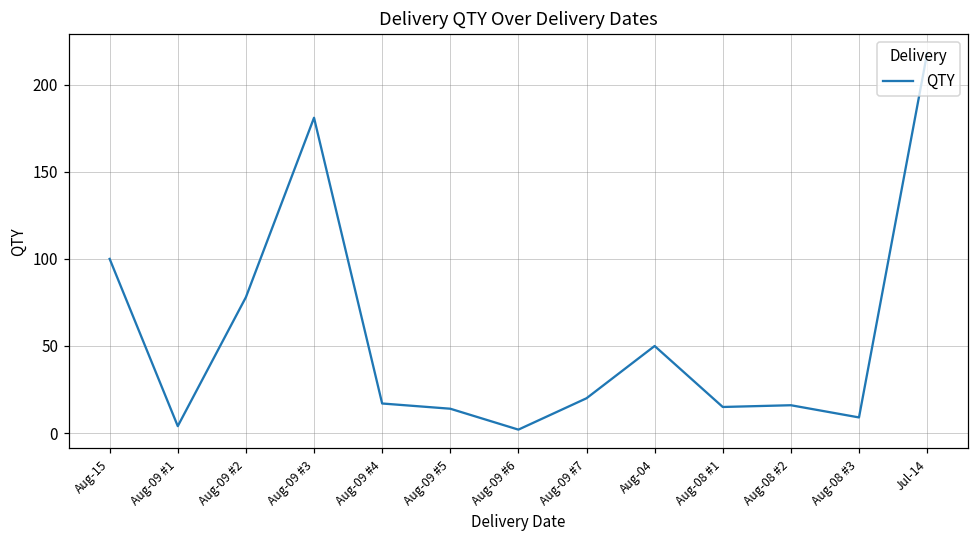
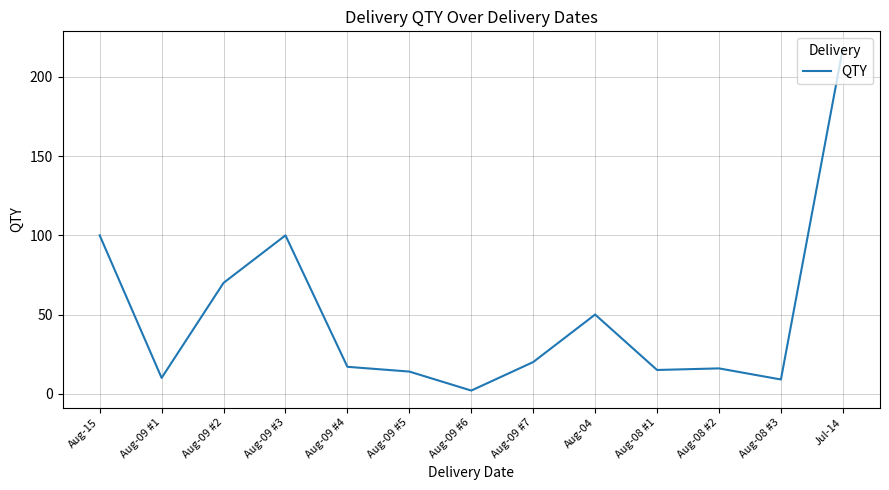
  {
    "Aug-15": 100,
-   "Aug-09 #1": 4,
-   "Aug-09 #2": 78,
-   "Aug-09 #3": 181,
+   "Aug-09 #1": 10,
+   "Aug-09 #2": 70,
+   "Aug-09 #3": 100,
    "Aug-09 #4": 17,
    "Aug-09 #5": 14,
    "Aug-09 #6": 2,
    "Aug-09 #7": 20,
    "Aug-04": 50,
    "Aug-08 #1": 15,
    "Aug-08 #2": 16,
    "Aug-08 #3": 9
  }
